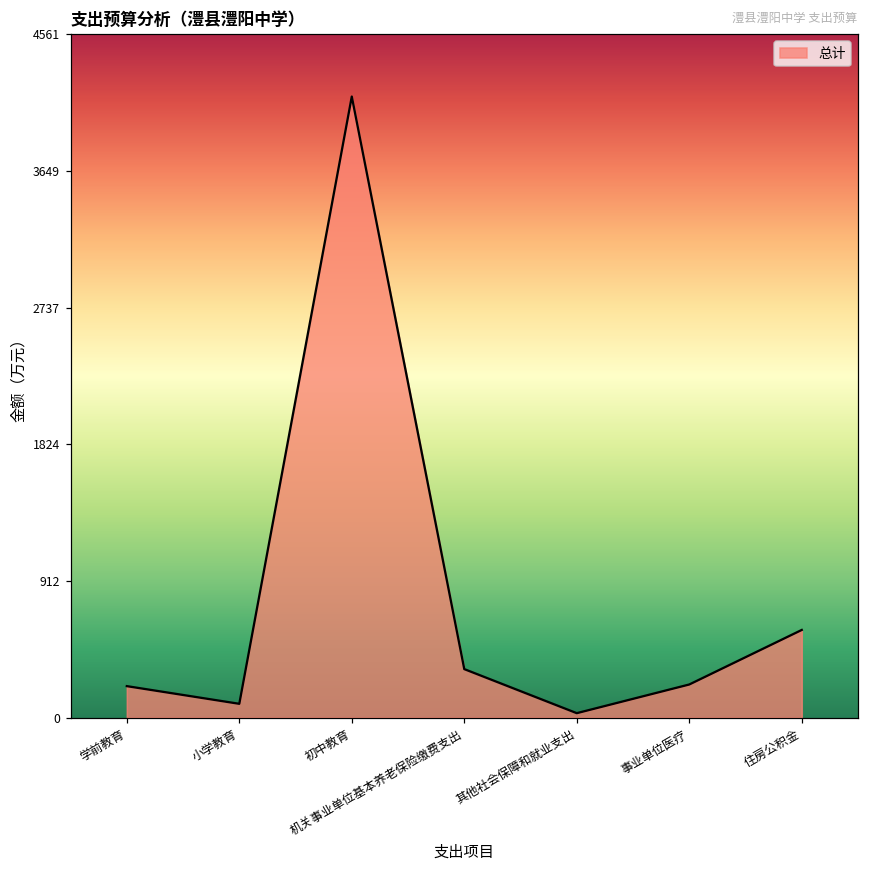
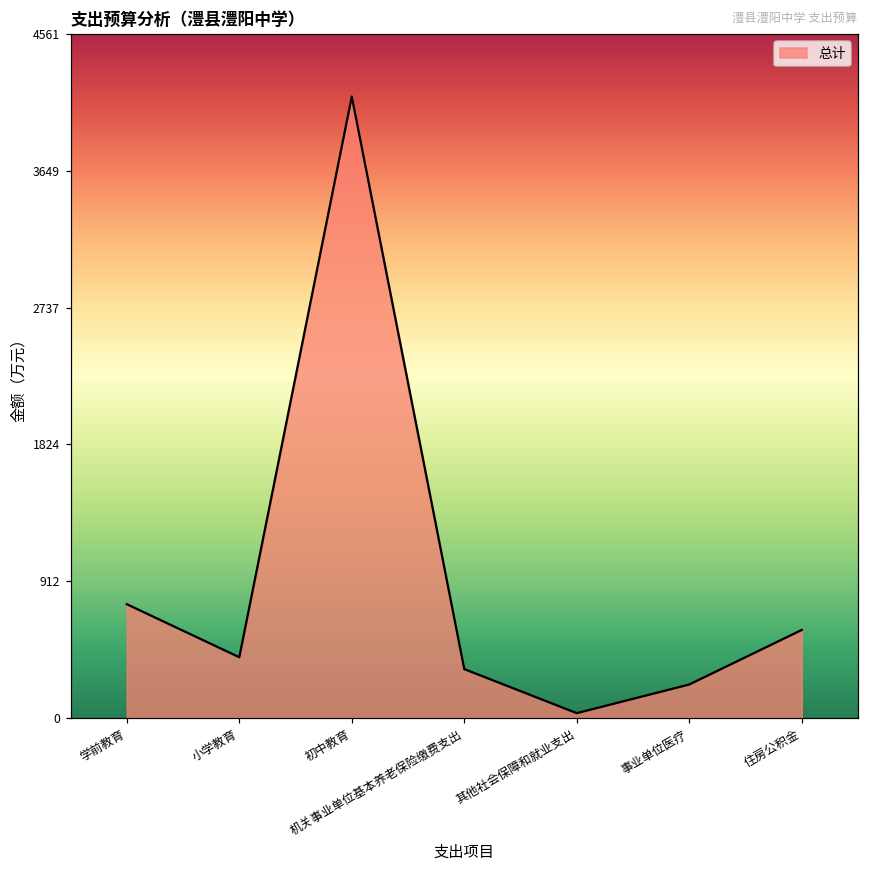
  {
-   "学前教育": 210,
-   "小学教育": 90,
+   "学前教育": 760,
+   "小学教育": 400,
    "初中教育": 4150,
    "机关事业单位基本养老保险缴费支出": 320,
    "其他社会保障和就业支出": 30,
    "事业单位医疗": 220,
    "住房公积金": 590
  }
